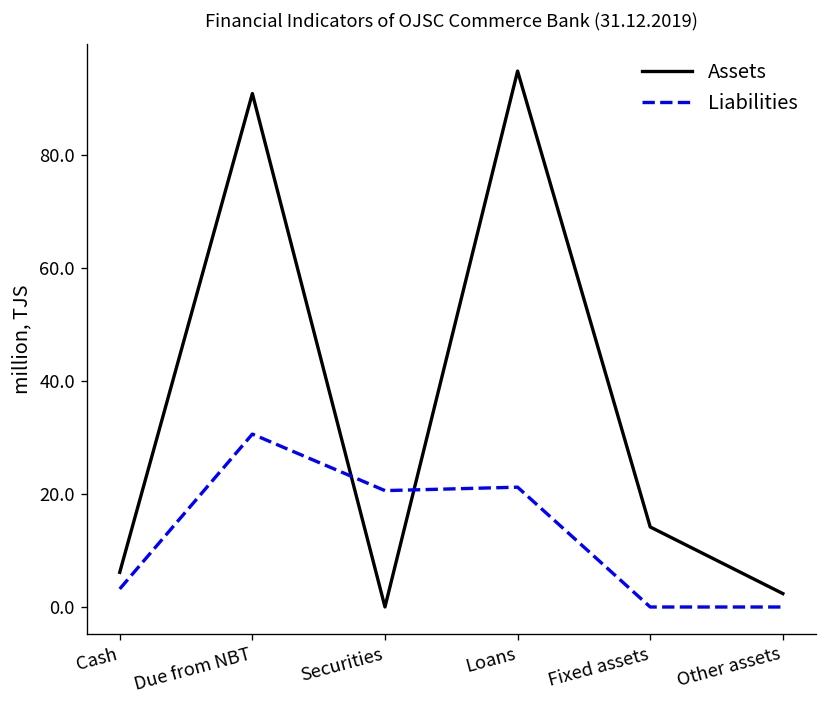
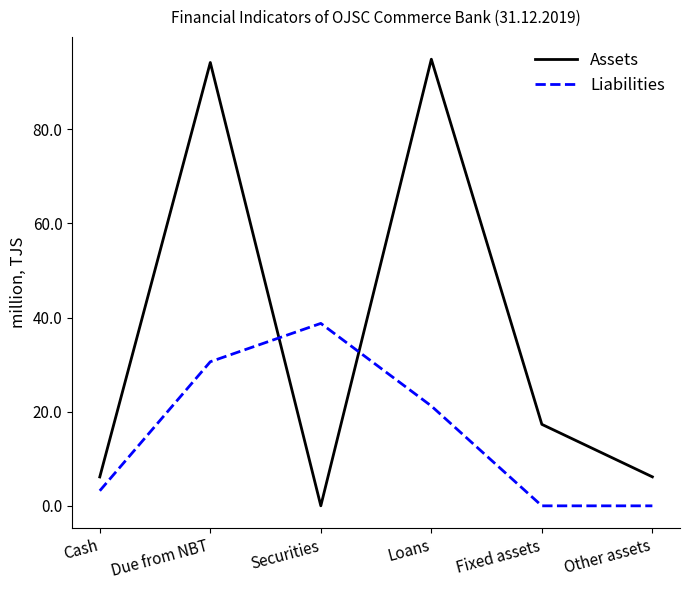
  {
    "Assets": {
      "Cash": 6,
-     "Due from NBT": 91,
+     "Due from NBT": 94,
      "Securities": 0,
      "Loans": 95,
-     "Fixed assets": 14,
-     "Other assets": 2
+     "Fixed assets": 17,
+     "Other assets": 6
    },
    "Liabilities": {
      "Cash": 3,
      "Due from NBT": 31,
-     "Securities": 21,
+     "Securities": 39,
      "Loans": 21,
      "Fixed assets": 0,
      "Other assets": 0
    }
  }
